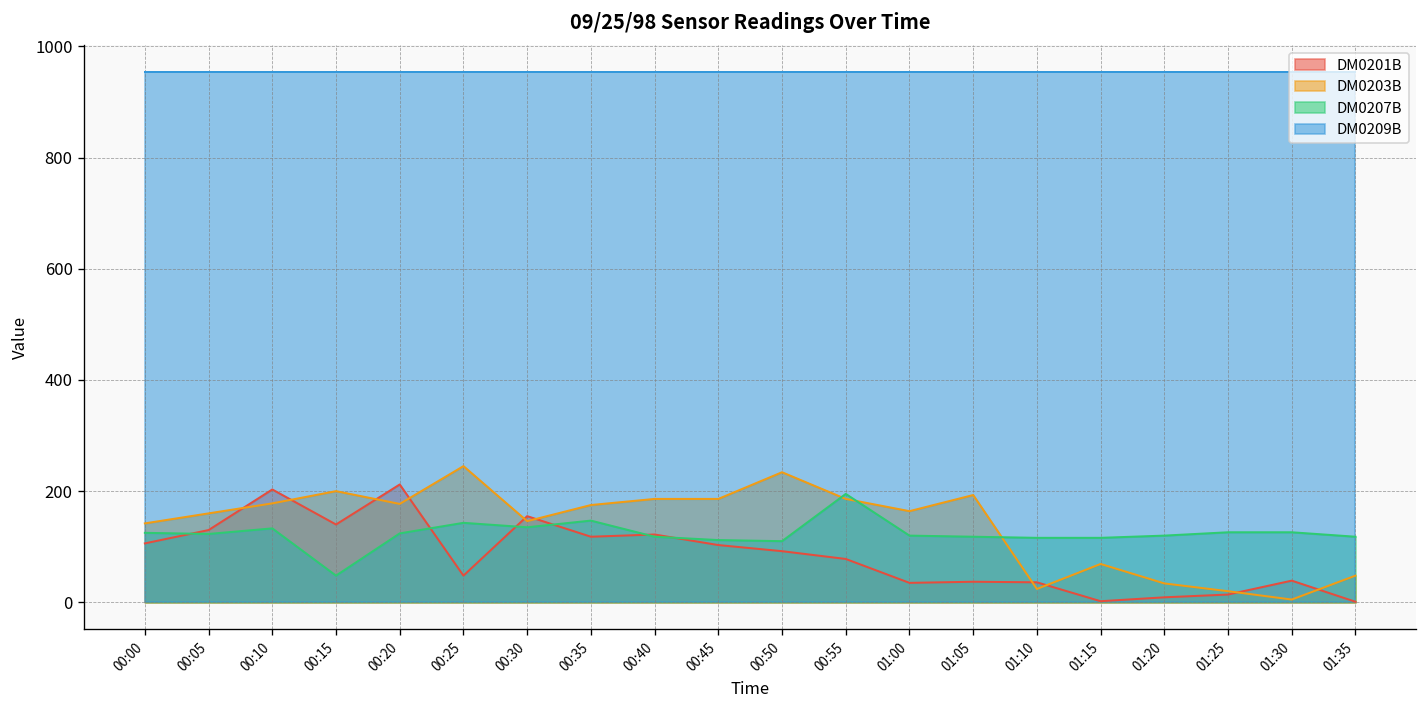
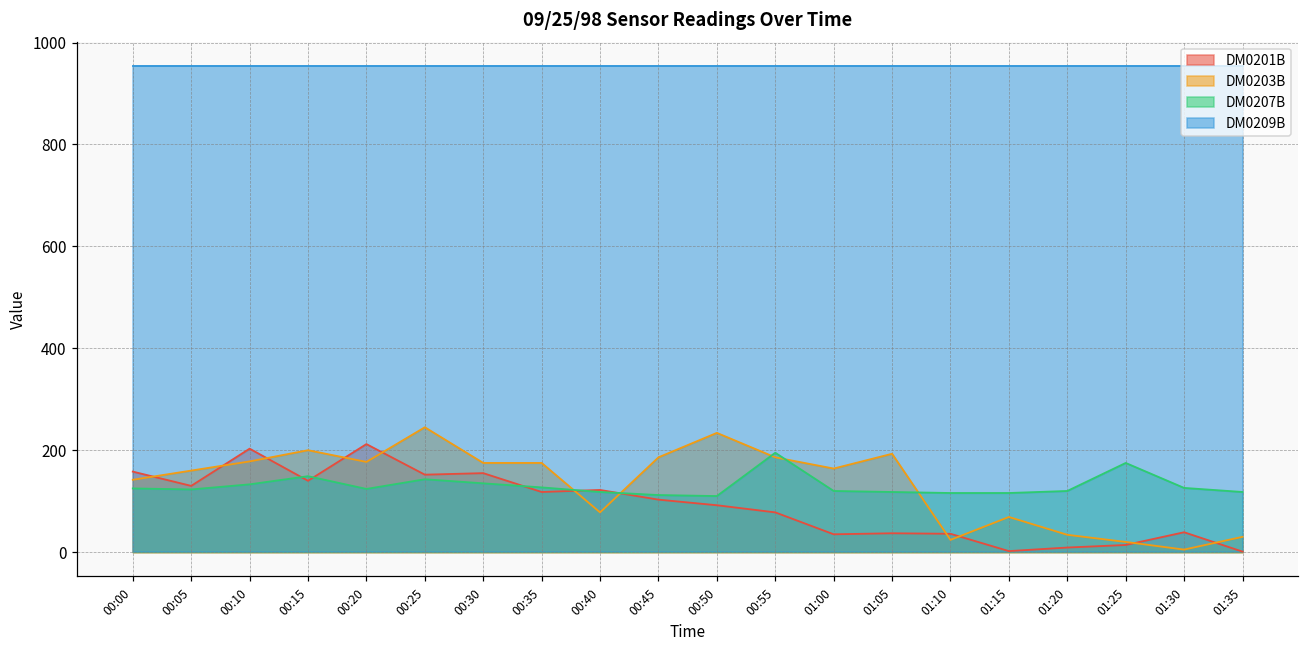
  {
    "DM0201B": {
-     "00:00": 110,
+     "00:00": 160,
      "00:05": 130,
      "00:10": 200,
      "00:15": 140,
      "00:20": 210,
-     "00:25": 50,
+     "00:25": 150,
      "00:30": 160,
      "00:35": 120,
      "00:45": 100,
      "00:50": 90,
      "00:55": 80,
      "01:00": 40,
      "01:05": 40,
      "01:10": 40,
      "01:15": 0,
      "01:20": 10,
      "01:25": 10,
      "01:30": 40,
      "01:35": 0
    },
    "DM0203B": {
      "00:00": 140,
      "00:05": 160,
      "00:10": 180,
      "00:15": 200,
      "00:20": 180,
      "00:25": 250,
-     "00:30": 150,
+     "00:30": 180,
      "00:35": 180,
-     "00:40": 190,
+     "00:40": 80,
      "00:45": 190,
      "00:50": 230,
      "00:55": 190,
      "01:00": 160,
      "01:05": 190,
      "01:10": 20,
      "01:15": 70,
      "01:20": 30,
      "01:25": 20,
      "01:30": 10,
-     "01:35": 50
+     "01:35": 30
    },
    "DM0207B": {
      "00:00": 130,
      "00:05": 120,
      "00:10": 130,
-     "00:15": 50,
+     "00:15": 150,
      "00:20": 120,
      "00:25": 140,
      "00:30": 140,
-     "00:35": 150,
+     "00:35": 130,
      "00:45": 110,
      "00:50": 110,
      "00:55": 200,
      "01:00": 120,
      "01:05": 120,
      "01:10": 120,
      "01:15": 120,
      "01:20": 120,
-     "01:25": 130,
+     "01:25": 180,
      "01:30": 130,
      "01:35": 120
    },
    "DM0209B": {
      "00:00": 950,
      "00:05": 950,
      "00:10": 950,
      "00:15": 950,
      "00:20": 950,
      "00:25": 950,
      "00:30": 950,
      "00:35": 950,
      "00:40": 950,
      "00:45": 950,
      "00:50": 950,
      "00:55": 950,
      "01:00": 950,
      "01:05": 950,
      "01:10": 950,
      "01:15": 950,
      "01:20": 950,
      "01:25": 950
    }
  }
